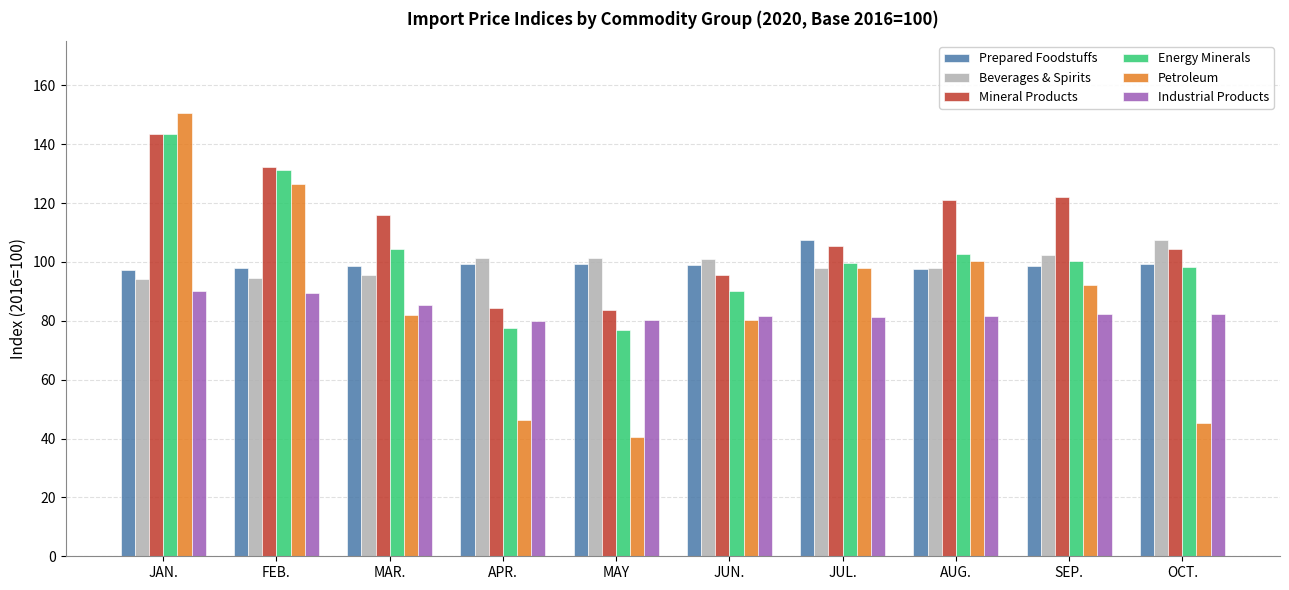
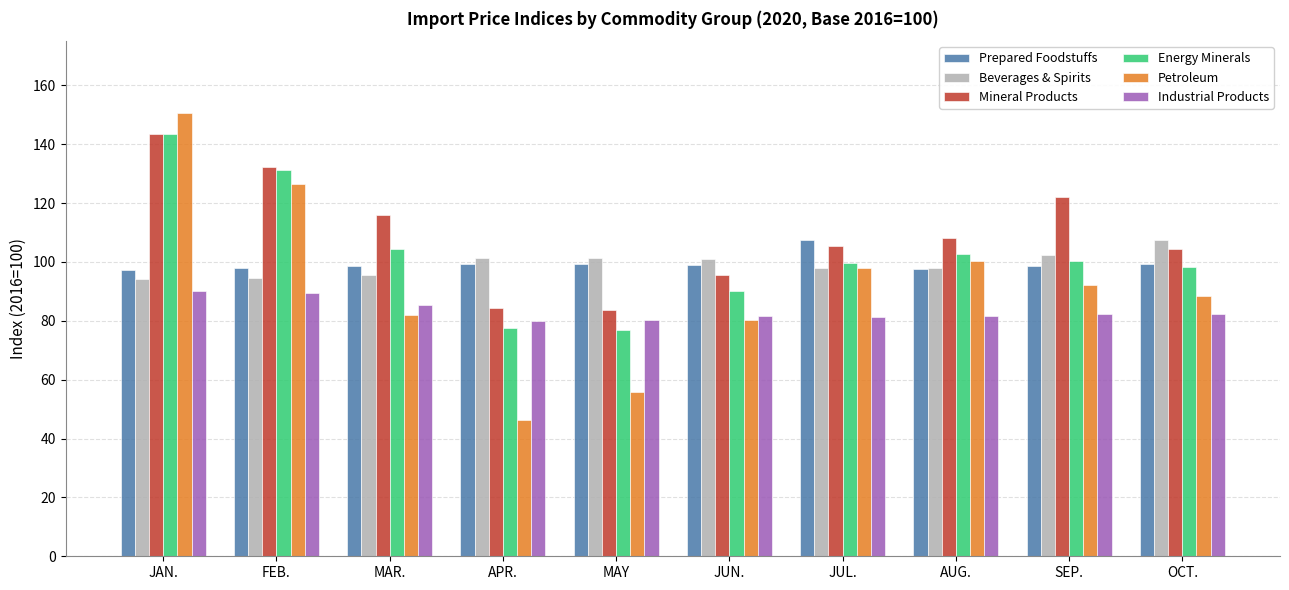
  {
    "Prepared Foodstuffs": {
      "JAN.": 97,
      "FEB.": 98,
      "MAR.": 99,
      "APR.": 99,
      "MAY": 99,
      "JUN.": 99,
      "JUL.": 108,
      "AUG.": 98,
      "SEP.": 99,
      "OCT.": 99
    },
    "Beverages & Spirits": {
      "JAN.": 94,
      "FEB.": 94,
      "MAR.": 96,
      "APR.": 101,
      "MAY": 101,
      "JUN.": 101,
      "JUL.": 98,
      "AUG.": 98,
      "SEP.": 102,
      "OCT.": 108
    },
    "Mineral Products": {
      "JAN.": 143,
      "FEB.": 132,
      "MAR.": 116,
      "APR.": 84,
      "MAY": 84,
      "JUN.": 95,
      "JUL.": 105,
-     "AUG.": 121,
+     "AUG.": 108,
      "SEP.": 122,
      "OCT.": 104
    },
    "Energy Minerals": {
      "JAN.": 144,
      "FEB.": 131,
      "MAR.": 104,
      "APR.": 77,
      "MAY": 77,
      "JUN.": 90,
      "JUL.": 100,
      "AUG.": 103,
      "SEP.": 100,
      "OCT.": 98
    },
    "Petroleum": {
      "JAN.": 151,
      "FEB.": 127,
      "MAR.": 82,
      "APR.": 46,
-     "MAY": 41,
+     "MAY": 56,
      "JUN.": 80,
      "JUL.": 98,
      "AUG.": 100,
      "SEP.": 92,
-     "OCT.": 45
+     "OCT.": 88
    },
    "Industrial Products": {
      "JAN.": 90,
      "FEB.": 89,
      "MAR.": 85,
      "APR.": 80,
      "MAY": 80,
      "JUN.": 82,
      "JUL.": 81,
      "AUG.": 82,
      "SEP.": 82,
      "OCT.": 82
    }
  }
